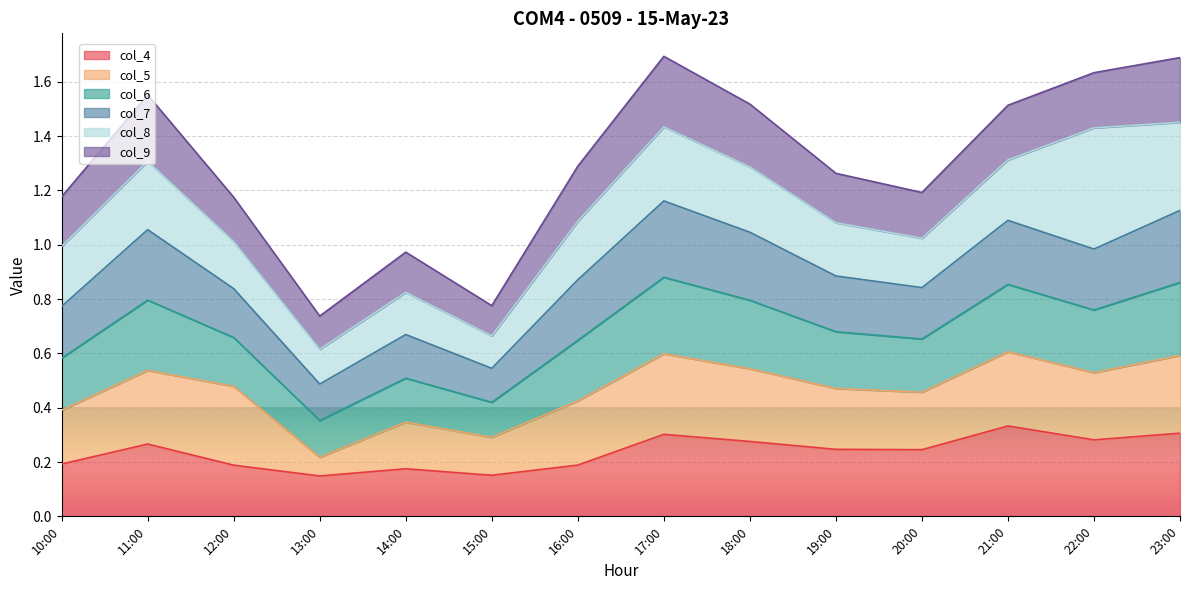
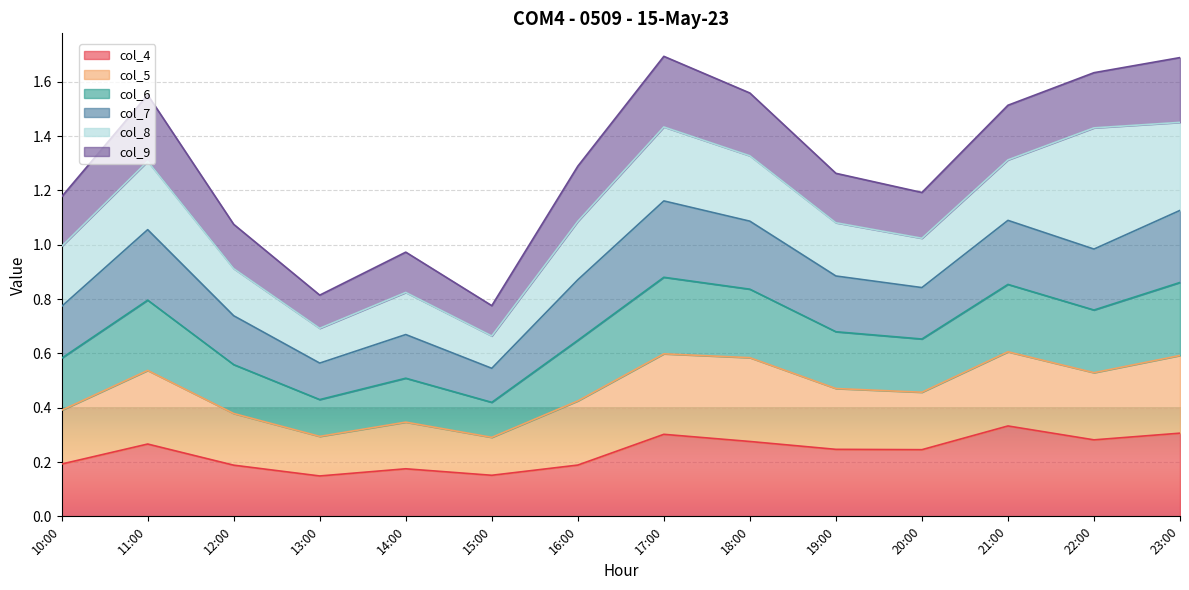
  {
    "col_4": {
      "10:00": 0.19,
      "11:00": 0.27,
      "12:00": 0.19,
      "13:00": 0.15,
      "14:00": 0.18,
      "15:00": 0.15,
      "16:00": 0.19,
      "17:00": 0.30,
      "18:00": 0.28,
      "19:00": 0.25,
      "20:00": 0.25,
      "21:00": 0.33,
      "22:00": 0.28,
      "23:00": 0.31
    },
    "col_5": {
      "10:00": 0.20,
      "11:00": 0.27,
-     "12:00": 0.29,
-     "13:00": 0.07,
+     "12:00": 0.19,
+     "13:00": 0.15,
      "14:00": 0.17,
      "15:00": 0.14,
      "16:00": 0.24,
      "17:00": 0.30,
-     "18:00": 0.27,
+     "18:00": 0.31,
      "19:00": 0.22,
      "20:00": 0.21,
      "21:00": 0.27,
      "22:00": 0.25,
      "23:00": 0.29
    },
    "col_8": {
      "10:00": 0.22,
      "12:00": 0.17,
      "13:00": 0.13,
      "14:00": 0.16,
      "15:00": 0.12,
      "16:00": 0.22,
      "17:00": 0.27,
      "18:00": 0.24,
      "19:00": 0.20,
      "20:00": 0.18,
      "21:00": 0.22,
      "22:00": 0.45,
      "23:00": 0.32
    }
  }
